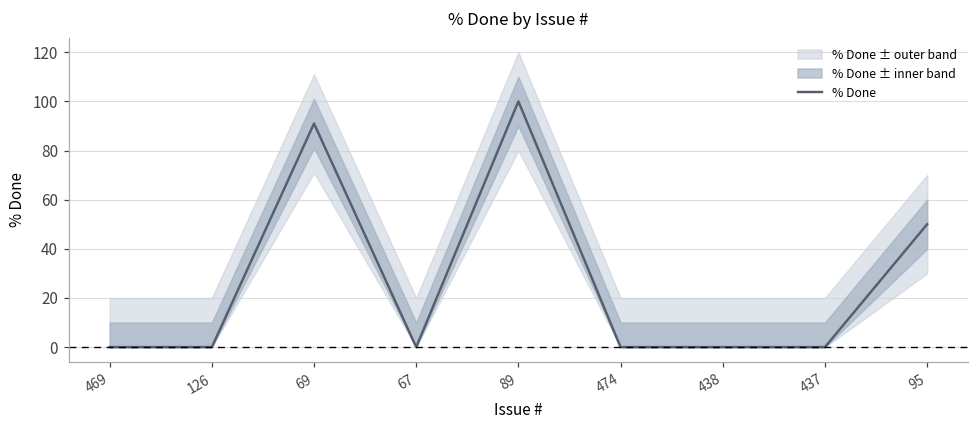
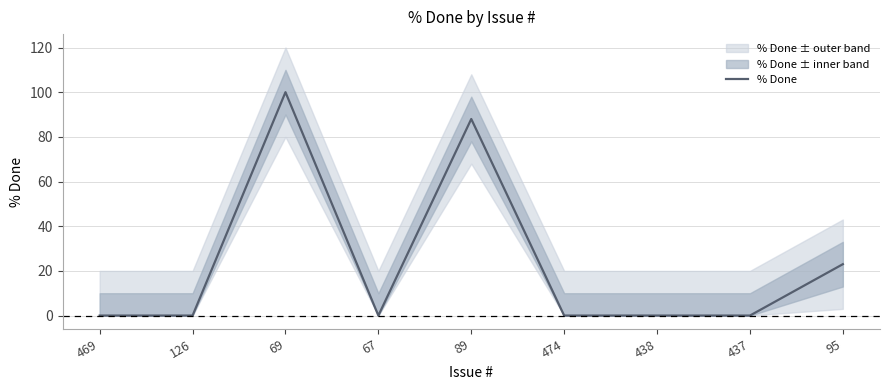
  {
    "% Done": {
      "469": 0,
      "126": 0,
-     "69": 91,
+     "69": 100,
      "67": 0,
-     "89": 100,
+     "89": 88,
      "474": 0,
      "438": 0,
      "437": 0,
-     "95": 50
+     "95": 23
    }
  }
